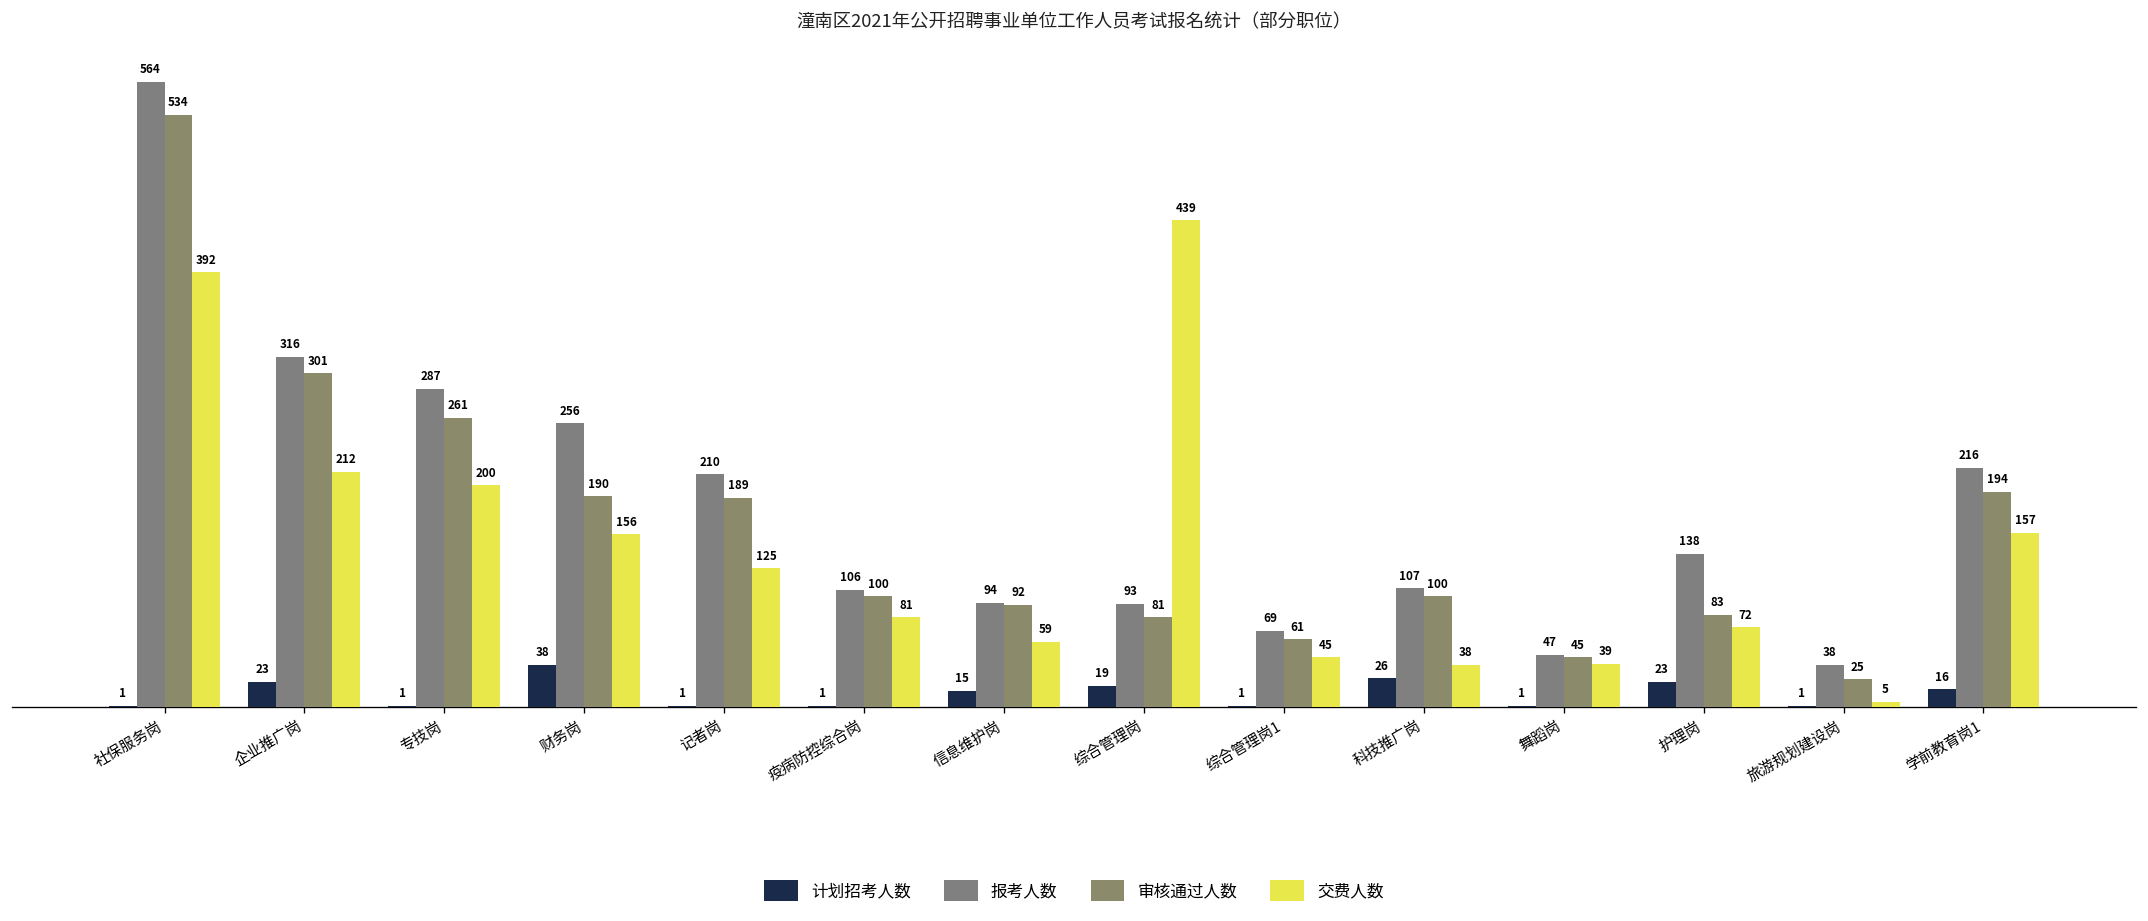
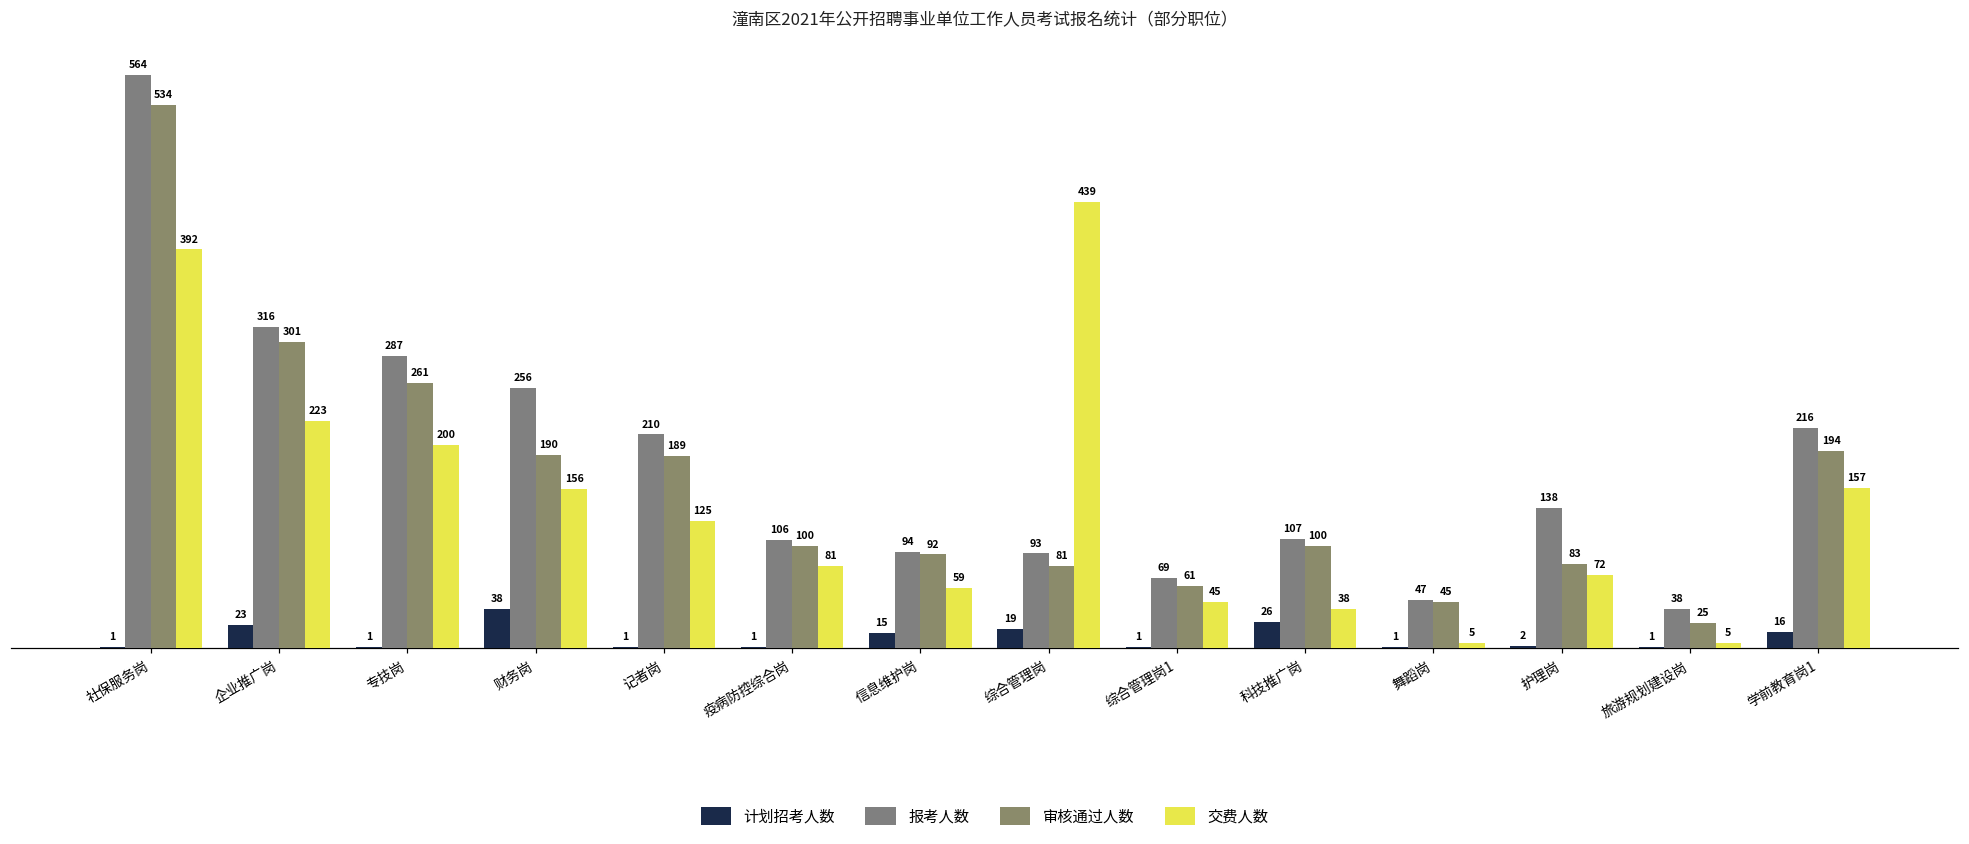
  {
    "计划招考人数": {
      "社保服务岗": 1,
      "企业推广岗": 23,
      "专技岗": 1,
      "财务岗": 38,
      "记者岗": 1,
      "疫病防控综合岗": 1,
      "信息维护岗": 15,
      "综合管理岗": 19,
      "综合管理岗1": 1,
      "科技推广岗": 26,
      "舞蹈岗": 1,
-     "护理岗": 23,
+     "护理岗": 2,
      "旅游规划建设岗": 1,
      "学前教育岗1": 16
    },
    "交费人数": {
      "社保服务岗": 392,
-     "企业推广岗": 212,
+     "企业推广岗": 223,
      "专技岗": 200,
      "财务岗": 156,
      "记者岗": 125,
      "疫病防控综合岗": 81,
      "信息维护岗": 59,
      "综合管理岗": 439,
      "综合管理岗1": 45,
      "科技推广岗": 38,
-     "舞蹈岗": 39,
+     "舞蹈岗": 5,
      "护理岗": 72,
      "旅游规划建设岗": 5,
      "学前教育岗1": 157
    }
  }
